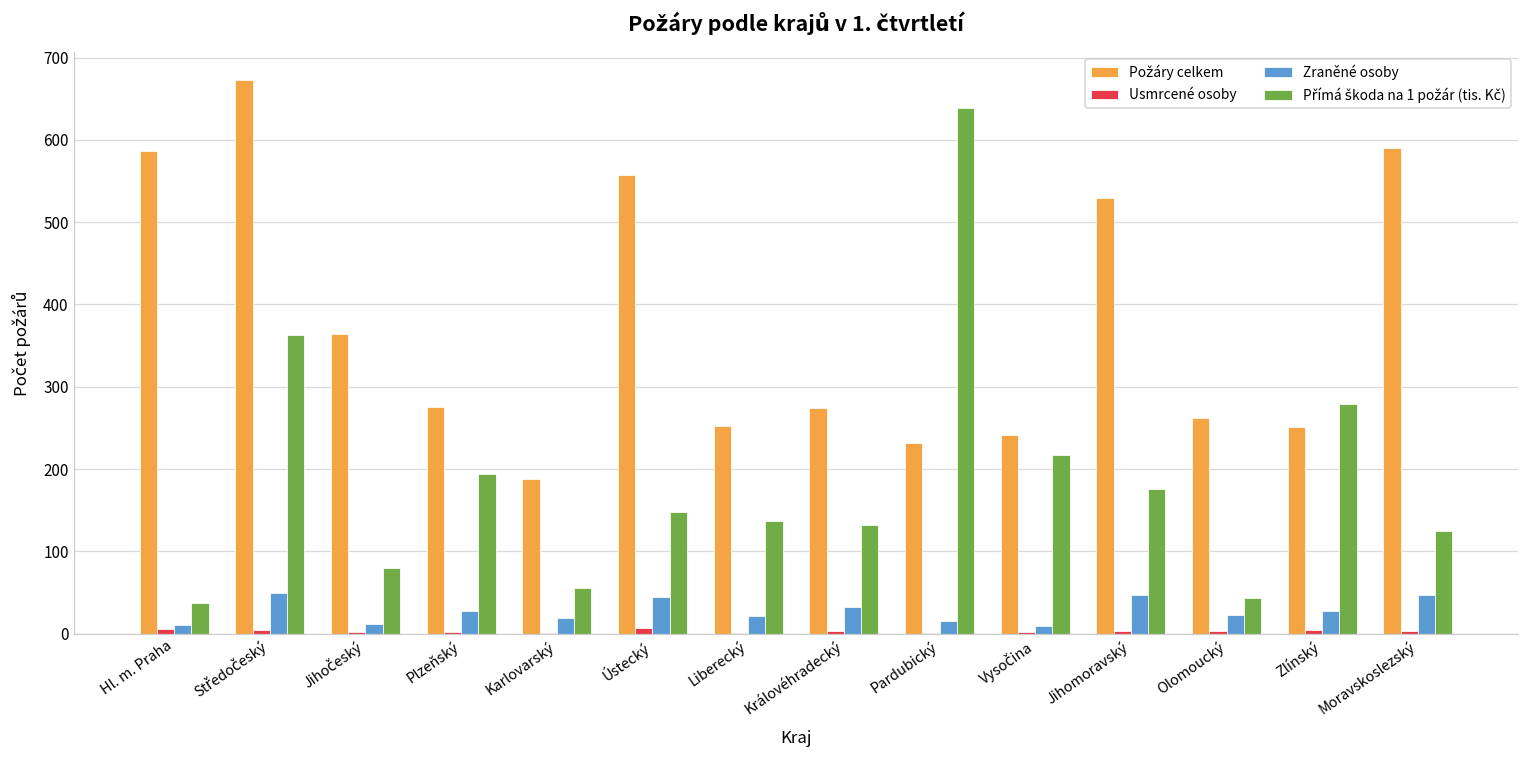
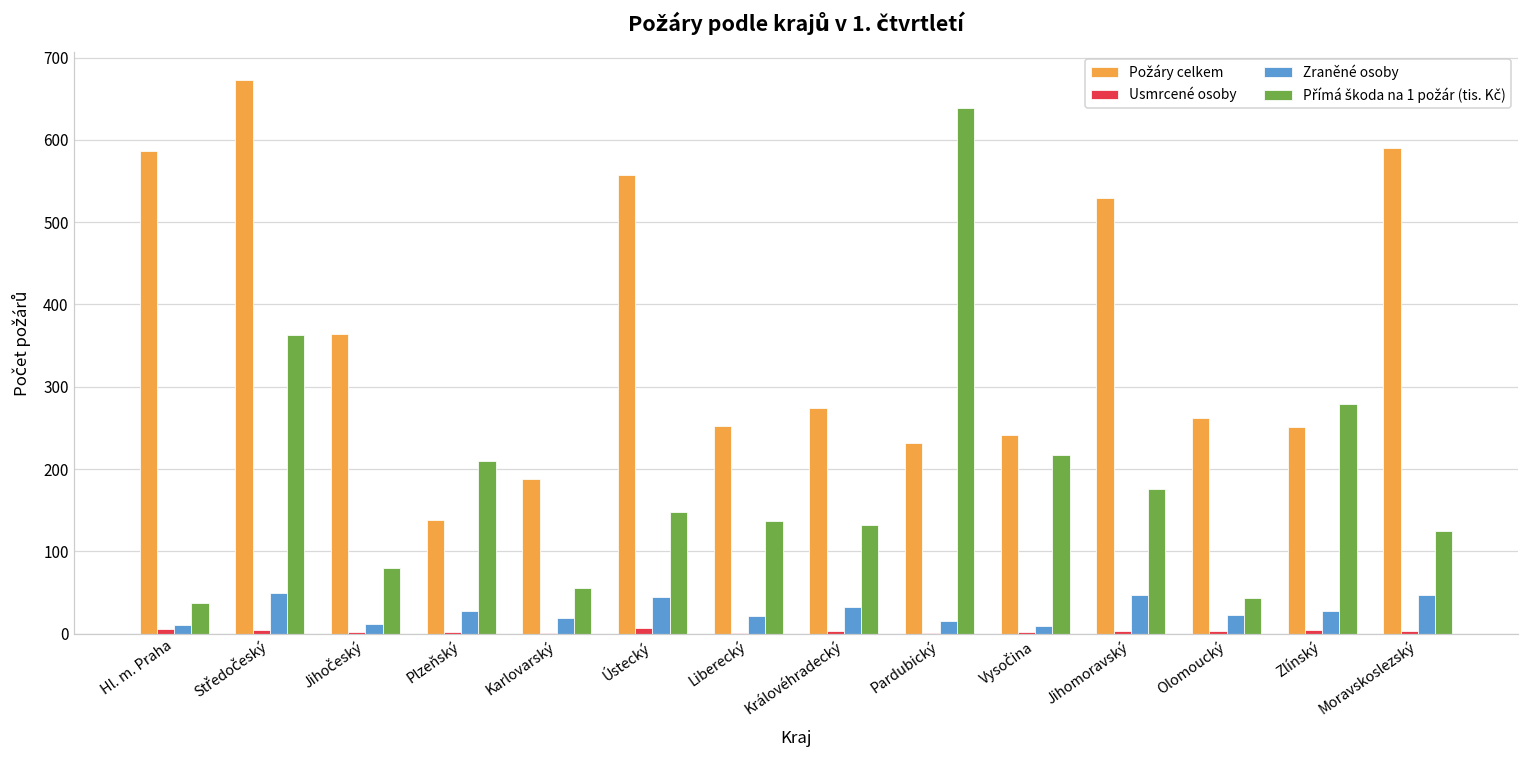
  {
    "Požáry celkem": {
      "Hl. m. Praha": 590,
      "Středočeský": 670,
      "Jihočeský": 360,
-     "Plzeňský": 280,
+     "Plzeňský": 140,
      "Karlovarský": 190,
      "Ústecký": 560,
      "Liberecký": 250,
      "Královéhradecký": 270,
      "Pardubický": 230,
      "Vysočina": 240,
      "Jihomoravský": 530,
      "Olomoucký": 260,
      "Zlínský": 250,
      "Moravskoslezský": 590
    },
    "Usmrcené osoby": {
      "Hl. m. Praha": 10,
      "Středočeský": 0,
      "Ústecký": 10,
      "Zlínský": 0
    },
    "Zraněné osoby": {
      "Hl. m. Praha": 10,
      "Středočeský": 50,
      "Jihočeský": 10,
      "Plzeňský": 30,
      "Karlovarský": 20,
      "Ústecký": 40,
      "Liberecký": 20,
      "Královéhradecký": 30,
      "Pardubický": 20,
      "Vysočina": 10,
      "Jihomoravský": 50,
      "Olomoucký": 20,
      "Zlínský": 30,
      "Moravskoslezský": 50
    },
    "Přímá škoda na 1 požár (tis. Kč)": {
      "Hl. m. Praha": 40,
      "Středočeský": 360,
      "Jihočeský": 80,
-     "Plzeňský": 190,
+     "Plzeňský": 210,
      "Karlovarský": 60,
      "Ústecký": 150,
      "Liberecký": 140,
      "Královéhradecký": 130,
      "Pardubický": 640,
      "Vysočina": 220,
      "Jihomoravský": 180,
      "Olomoucký": 40,
      "Zlínský": 280,
      "Moravskoslezský": 130
    }
  }
